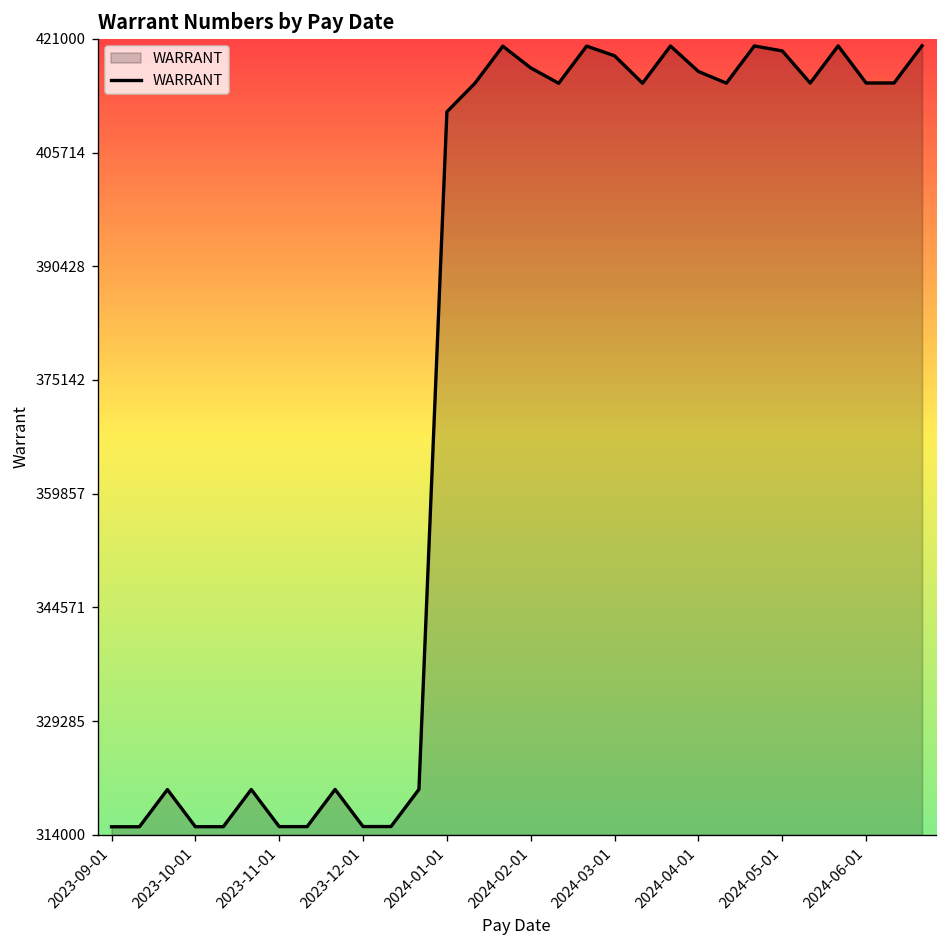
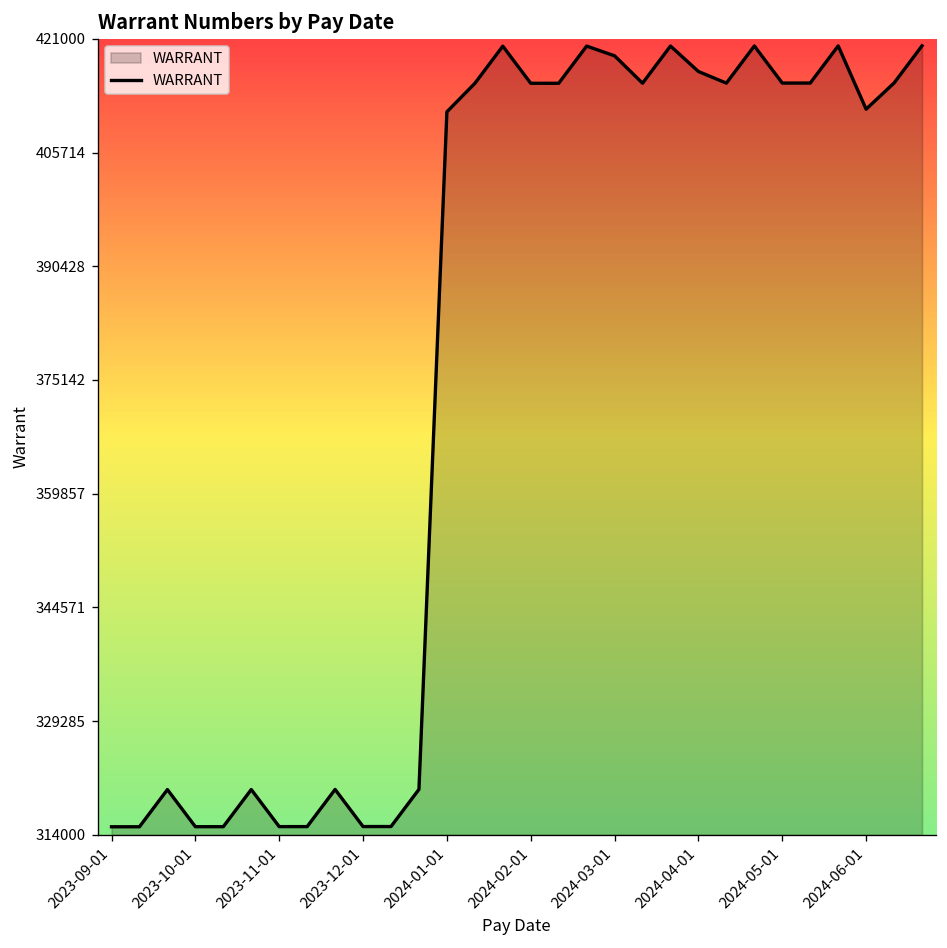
  {
    "2023-09-01": 315000,
    "2023-10-01": 315000,
    "2023-11-01": 315000,
    "2023-12-01": 315000,
    "2024-01-01": 411000,
-   "2024-02-01": 417000,
+   "2024-02-01": 415000,
    "2024-03-01": 419000,
    "2024-04-01": 417000,
-   "2024-05-01": 419000,
-   "2024-06-01": 415000
+   "2024-05-01": 415000,
+   "2024-06-01": 412000
  }
